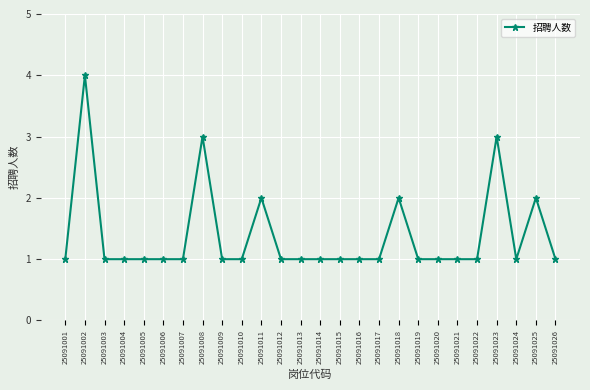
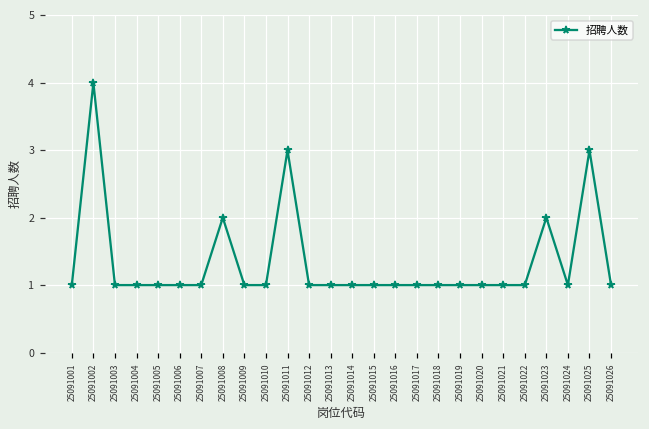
  {
    "25091001": 1,
    "25091002": 4,
    "25091003": 1,
    "25091004": 1,
    "25091005": 1,
    "25091006": 1,
    "25091007": 1,
-   "25091008": 3,
+   "25091008": 2,
    "25091009": 1,
    "25091010": 1,
-   "25091011": 2,
+   "25091011": 3,
    "25091012": 1,
    "25091013": 1,
    "25091014": 1,
    "25091015": 1,
    "25091016": 1,
    "25091017": 1,
-   "25091018": 2,
+   "25091018": 1,
    "25091019": 1,
    "25091020": 1,
    "25091021": 1,
    "25091022": 1,
-   "25091023": 3,
+   "25091023": 2,
    "25091024": 1,
-   "25091025": 2,
+   "25091025": 3,
    "25091026": 1
  }
